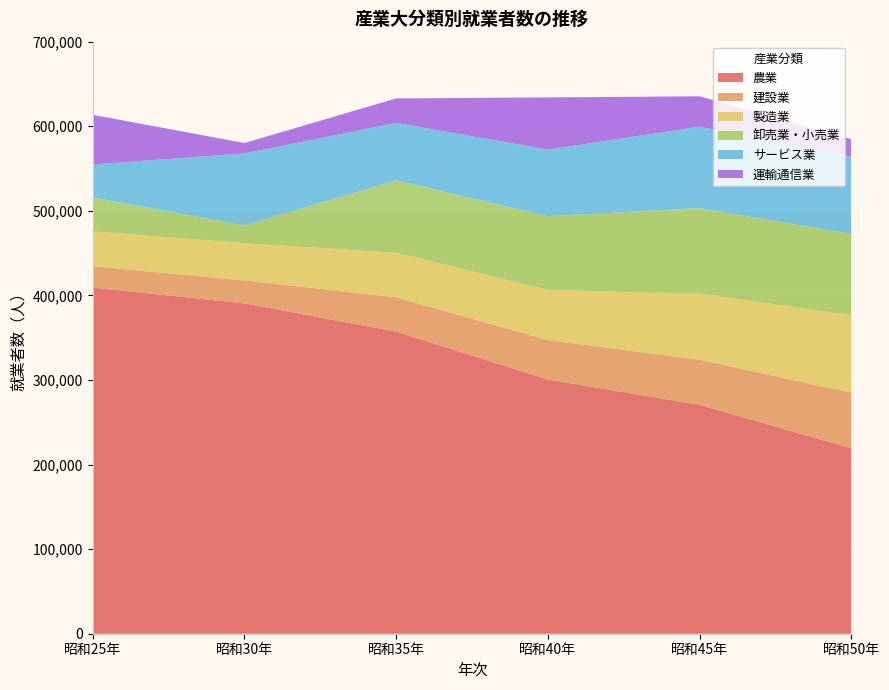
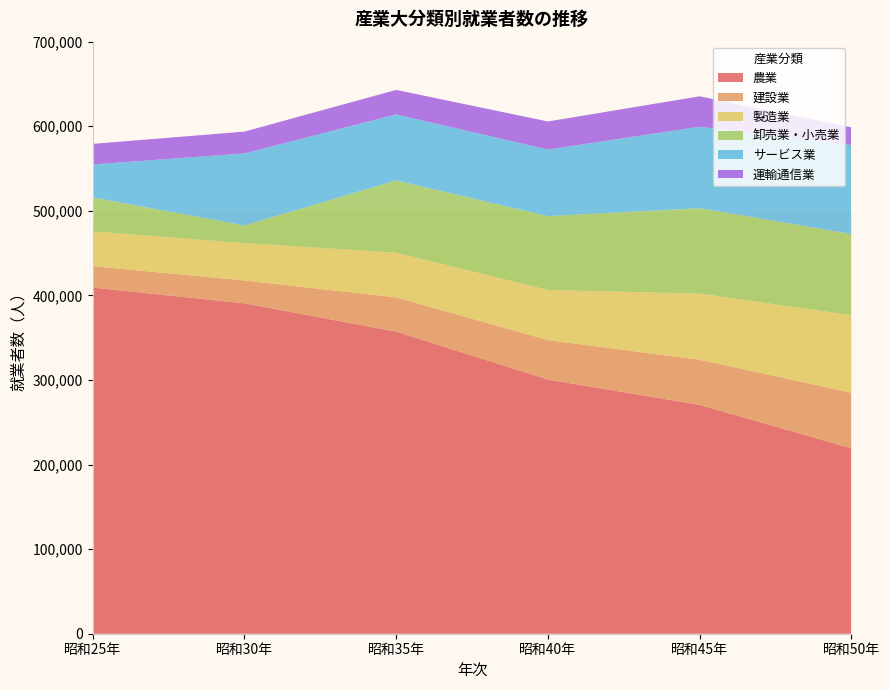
  {
    "卸売業・小売業": {
      "昭和25年": "40,000",
      "昭和30年": "20,000",
      "昭和35年": "90,000",
      "昭和40年": "90,000",
      "昭和45年": "100,000",
      "昭和50年": "100,000"
    },
    "サービス業": {
      "昭和25年": "40,000",
      "昭和30年": "90,000",
-     "昭和35年": "70,000",
+     "昭和35年": "80,000",
      "昭和40年": "80,000",
      "昭和45年": "100,000",
-     "昭和50年": "90,000"
+     "昭和50年": "110,000"
    },
    "運輸通信業": {
-     "昭和25年": "60,000",
-     "昭和30年": "10,000",
+     "昭和25年": "20,000",
+     "昭和30年": "30,000",
      "昭和35年": "30,000",
-     "昭和40年": "60,000",
+     "昭和40年": "30,000",
      "昭和45年": "40,000",
      "昭和50年": "20,000"
    }
  }
